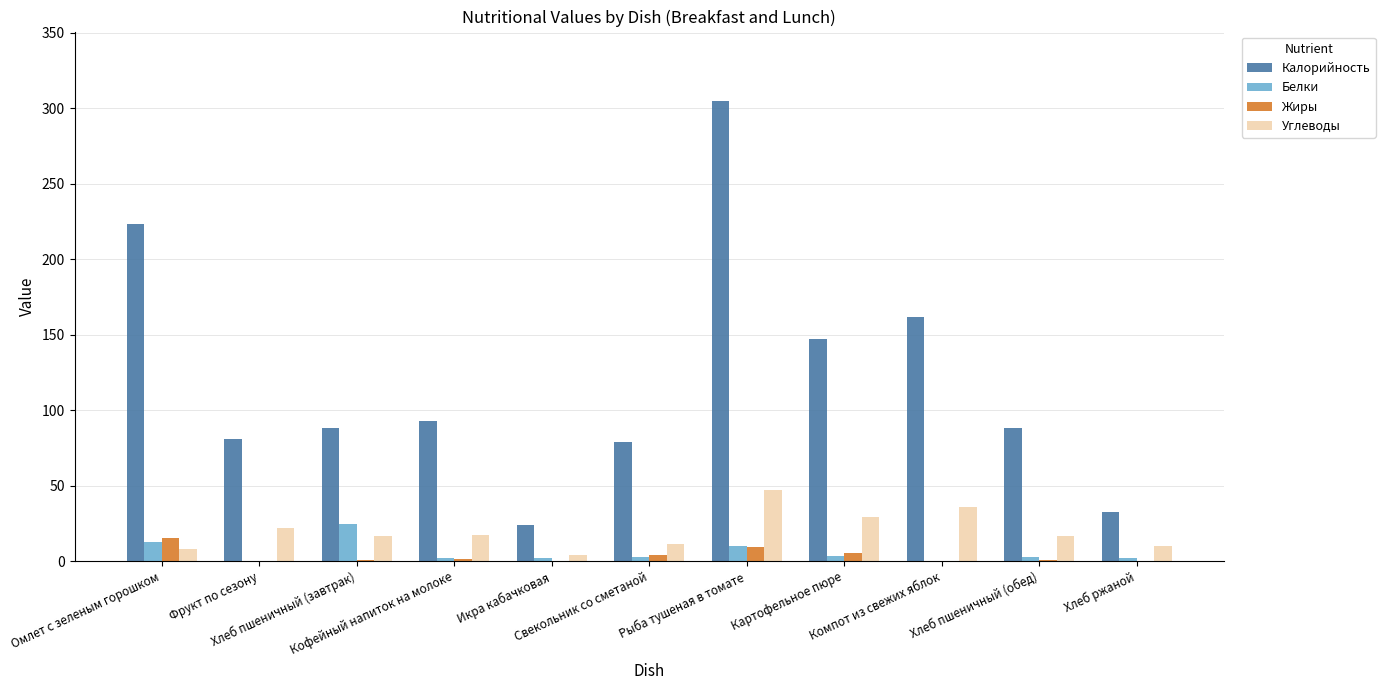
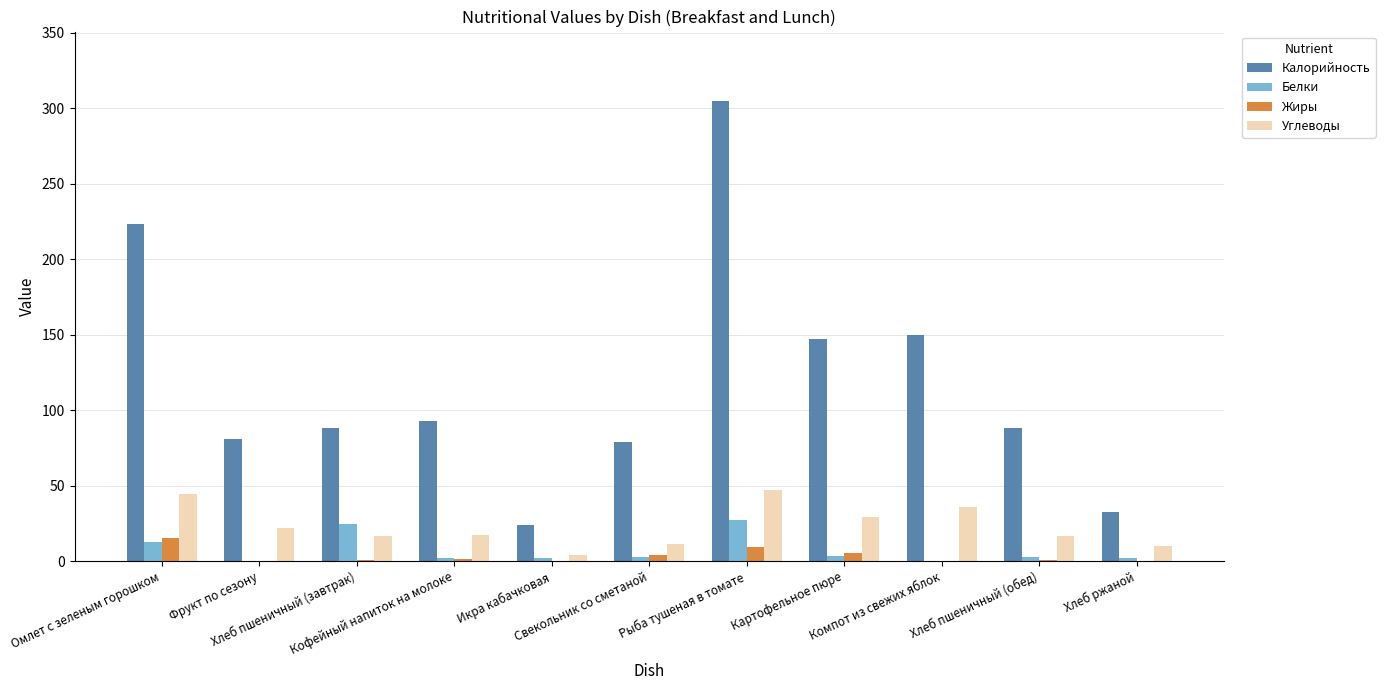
  {
    "Калорийность": {
      "Омлет с зеленым горошком": 223,
      "Фрукт по сезону": 81,
      "Хлеб пшеничный (завтрак)": 88,
      "Кофейный напиток на молоке": 93,
      "Икра кабачковая": 24,
      "Свекольник со сметаной": 79,
      "Рыба тушеная в томате": 305,
      "Картофельное пюре": 147,
-     "Компот из свежих яблок": 161,
+     "Компот из свежих яблок": 150,
      "Хлеб пшеничный (обед)": 88,
      "Хлеб ржаной": 32
    },
    "Белки": {
      "Омлет с зеленым горошком": 13,
      "Хлеб пшеничный (завтрак)": 25,
      "Кофейный напиток на молоке": 2,
      "Икра кабачковая": 2,
      "Свекольник со сметаной": 2,
-     "Рыба тушеная в томате": 10,
+     "Рыба тушеная в томате": 27,
      "Картофельное пюре": 3,
      "Хлеб пшеничный (обед)": 3,
      "Хлеб ржаной": 2
    },
    "Жиры": {
      "Омлет с зеленым горошком": 16,
      "Фрукт по сезону": 0,
      "Свекольник со сметаной": 4,
      "Рыба тушеная в томате": 9,
      "Картофельное пюре": 5
    },
    "Углеводы": {
-     "Омлет с зеленым горошком": 8,
+     "Омлет с зеленым горошком": 44,
      "Фрукт по сезону": 22,
      "Хлеб пшеничный (завтрак)": 16,
      "Кофейный напиток на молоке": 17,
      "Икра кабачковая": 4,
      "Свекольник со сметаной": 11,
      "Рыба тушеная в томате": 47,
      "Картофельное пюре": 29,
      "Компот из свежих яблок": 36,
      "Хлеб пшеничный (обед)": 16,
      "Хлеб ржаной": 10
    }
  }
